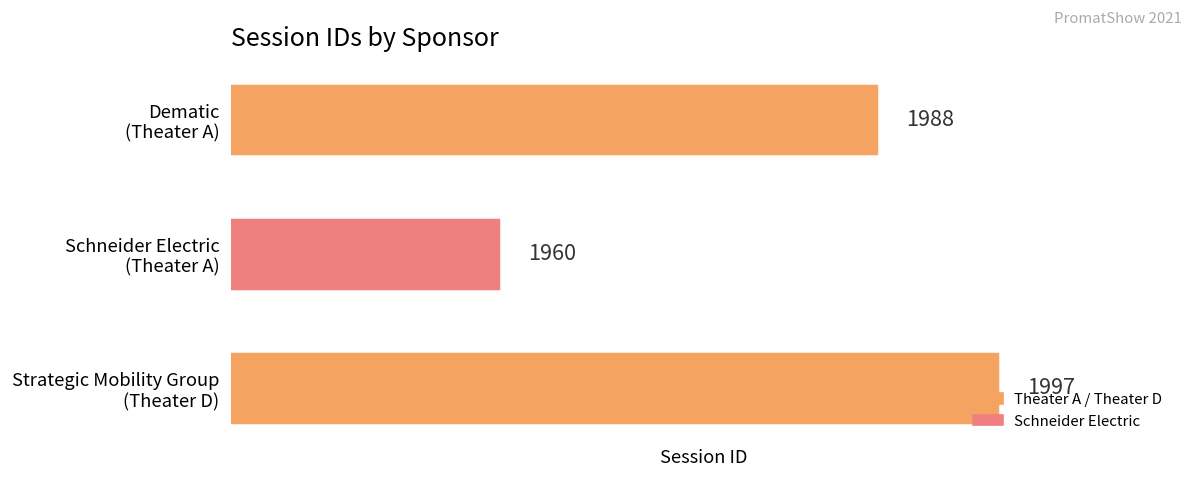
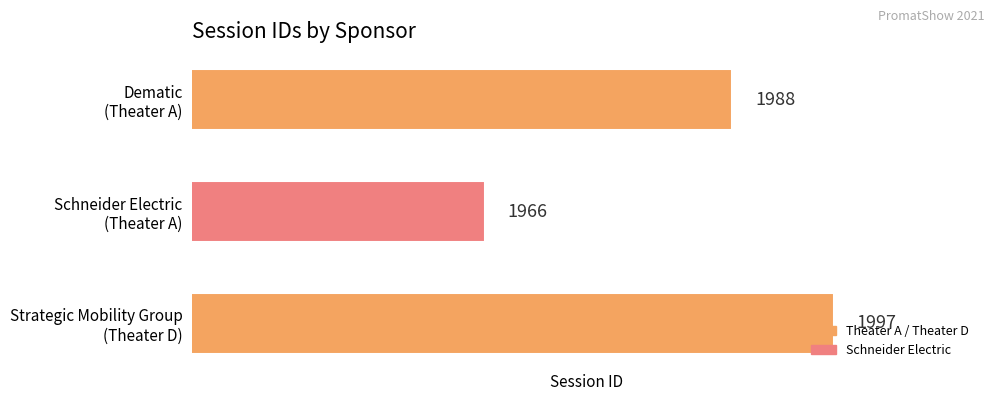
  {
    "Dematic (Theater A)": 1988,
-   "Schneider Electric (Theater A)": 1960,
+   "Schneider Electric (Theater A)": 1966,
    "Strategic Mobility Group (Theater D)": 1997
  }
